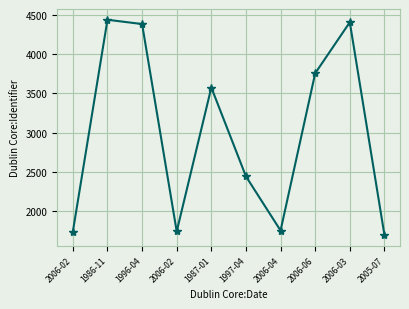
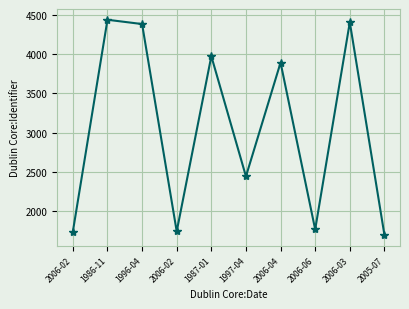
  {
    "1986-11": 4400,
    "1996-04": 4400,
-   "1987-01": 3600,
+   "1987-01": 4000,
    "1997-04": 2400,
-   "2006-04": 1700,
-   "2006-06": 3800,
+   "2006-04": 3900,
+   "2006-06": 1800,
    "2006-03": 4400,
    "2005-07": 1700
  }
